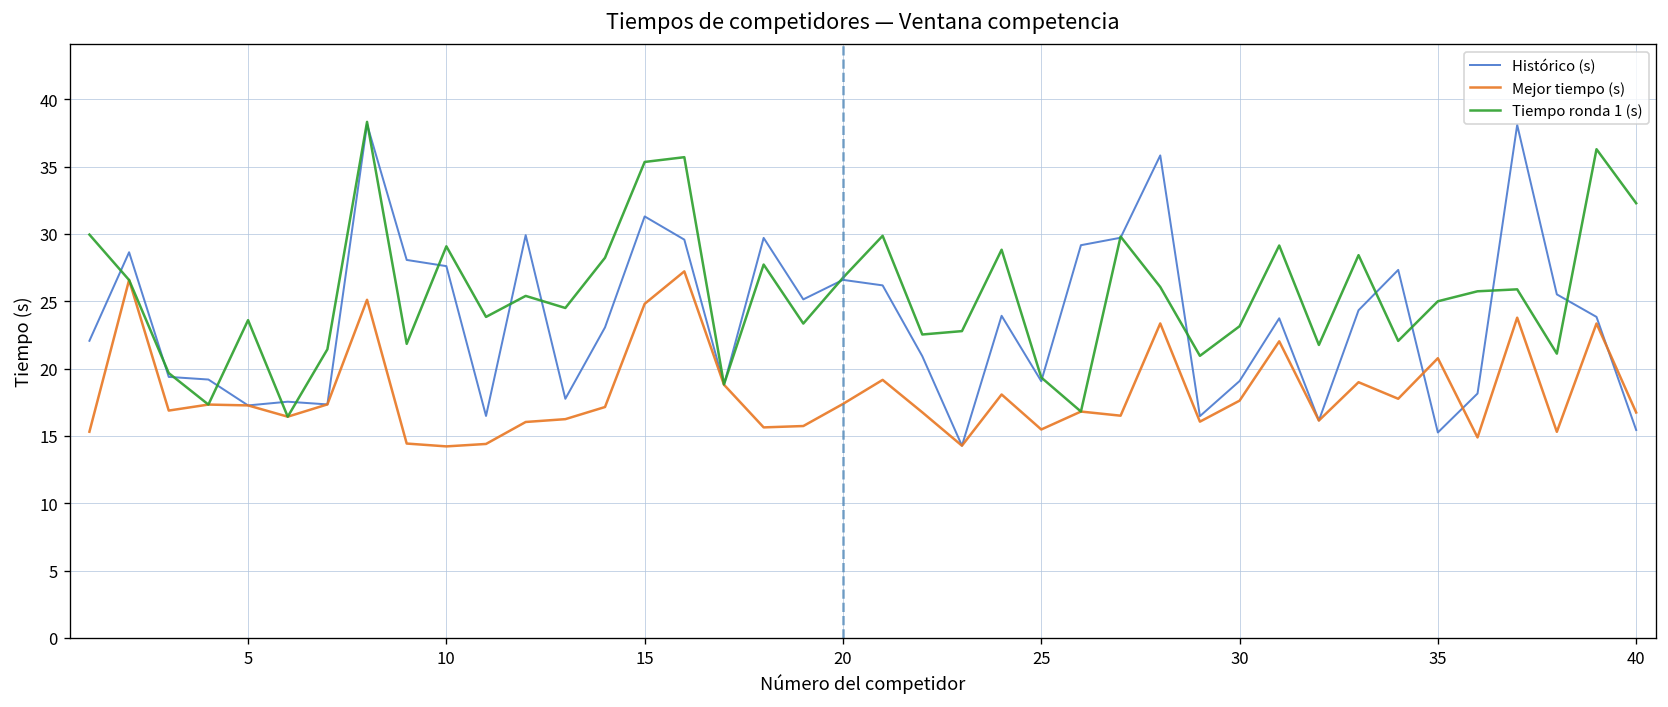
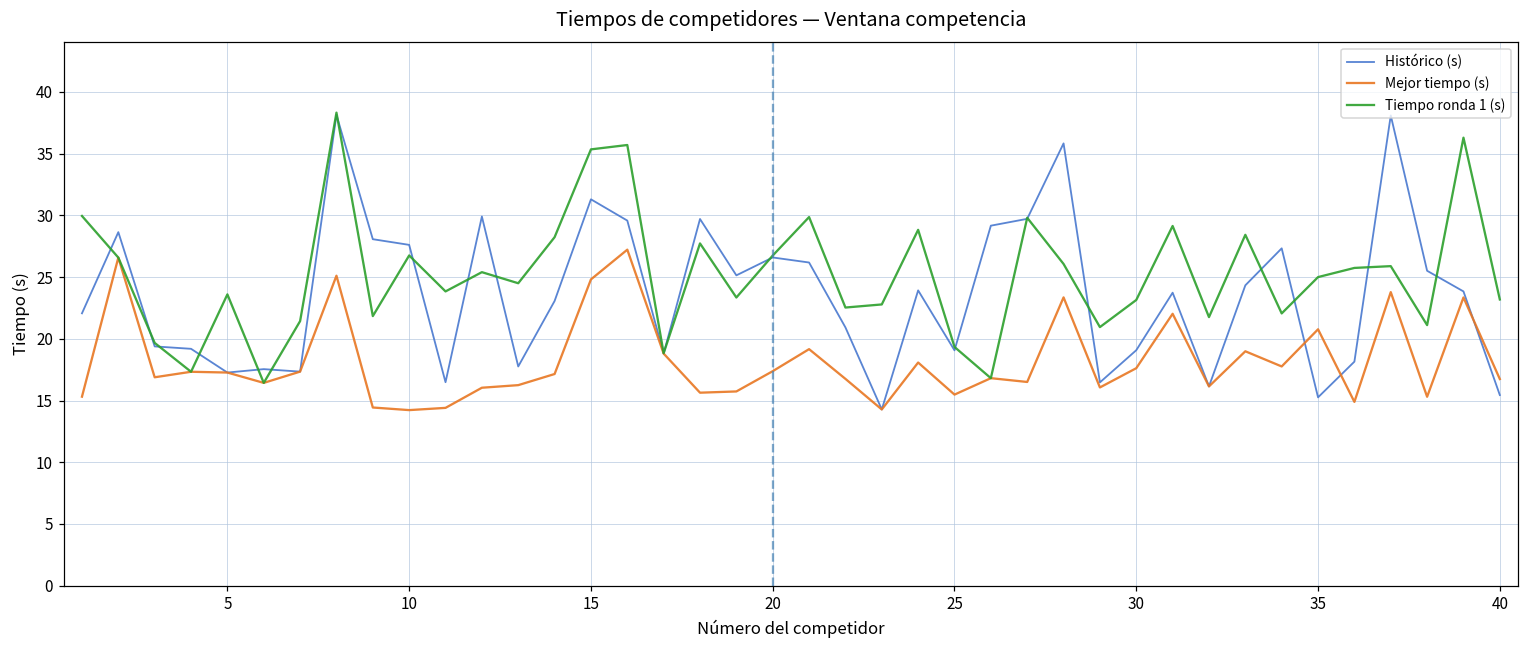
  {
    "Histórico (s)": {
      "10": 27.6,
      "15": 31.3,
      "25": 19.1,
      "30": 19.1,
      "35": 15.3,
      "40": 15.4
    },
    "Mejor tiempo (s)": {
      "10": 14.2,
      "15": 24.8,
      "20": 17.4,
      "25": 15.5,
      "30": 17.6,
      "35": 20.8,
      "40": 16.7
    },
    "Tiempo ronda 1 (s)": {
      "5": 23.6,
-     "10": 29.1,
+     "10": 26.8,
      "15": 35.3,
      "25": 19.3,
      "30": 23.1,
      "35": 25.0,
-     "40": 32.3
+     "40": 23.2
    }
  }
